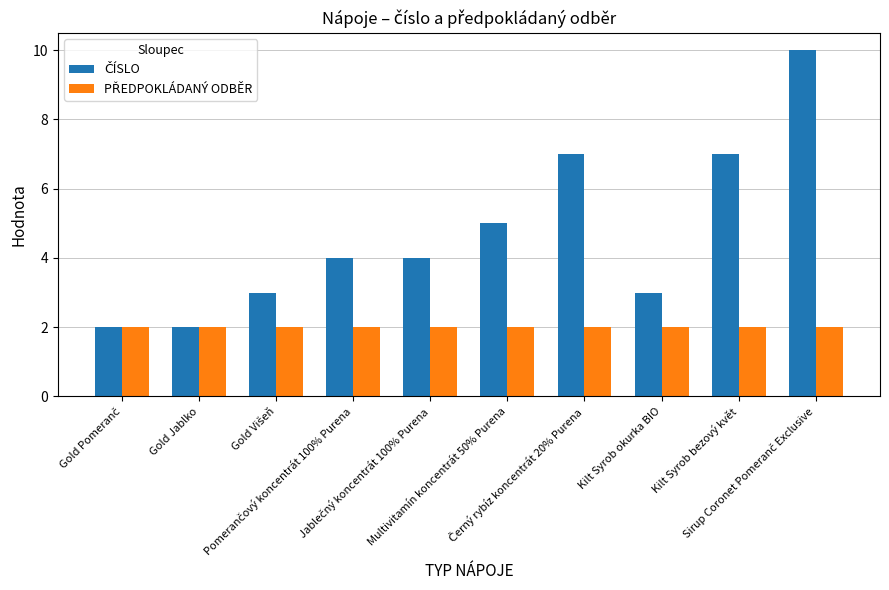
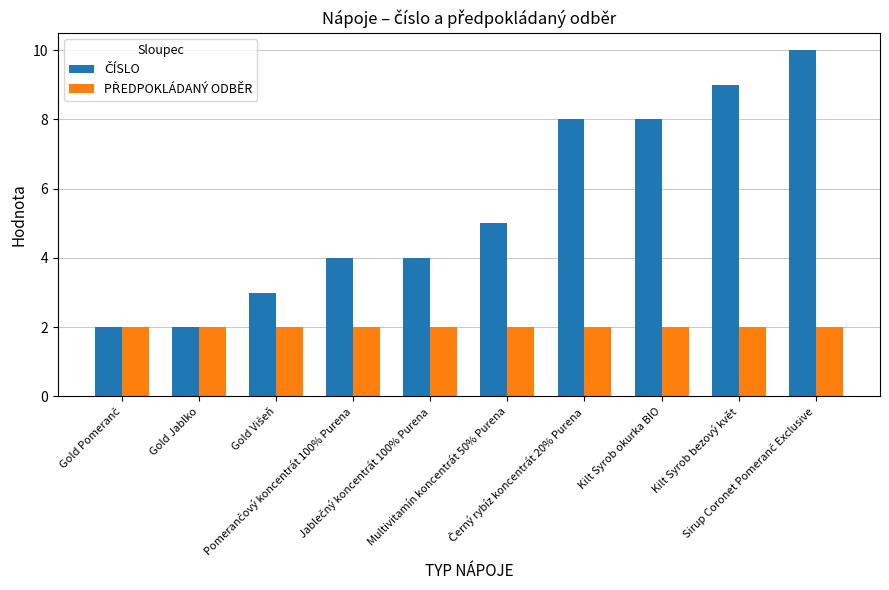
  {
    "ČÍSLO": {
      "Gold Pomeranč": 2,
      "Gold Jablko": 2,
      "Gold Višeň": 3,
      "Pomerančový koncentrát 100% Purena": 4,
      "Jablečný koncentrát 100% Purena": 4,
      "Multivitamín koncentrát 50% Purena": 5,
-     "Černý rybíz koncentrát 20% Purena": 7,
-     "Kilt Syrob okurka BIO": 3,
-     "Kilt Syrob bezový květ": 7,
+     "Černý rybíz koncentrát 20% Purena": 8,
+     "Kilt Syrob okurka BIO": 8,
+     "Kilt Syrob bezový květ": 9,
      "Sirup Coronet Pomeranč Exclusive": 10
    },
    "PŘEDPOKLÁDANÝ ODBĚR": {
      "Gold Pomeranč": 2,
      "Gold Jablko": 2,
      "Gold Višeň": 2,
      "Pomerančový koncentrát 100% Purena": 2,
      "Jablečný koncentrát 100% Purena": 2,
      "Multivitamín koncentrát 50% Purena": 2,
      "Černý rybíz koncentrát 20% Purena": 2,
      "Kilt Syrob okurka BIO": 2,
      "Kilt Syrob bezový květ": 2,
      "Sirup Coronet Pomeranč Exclusive": 2
    }
  }
